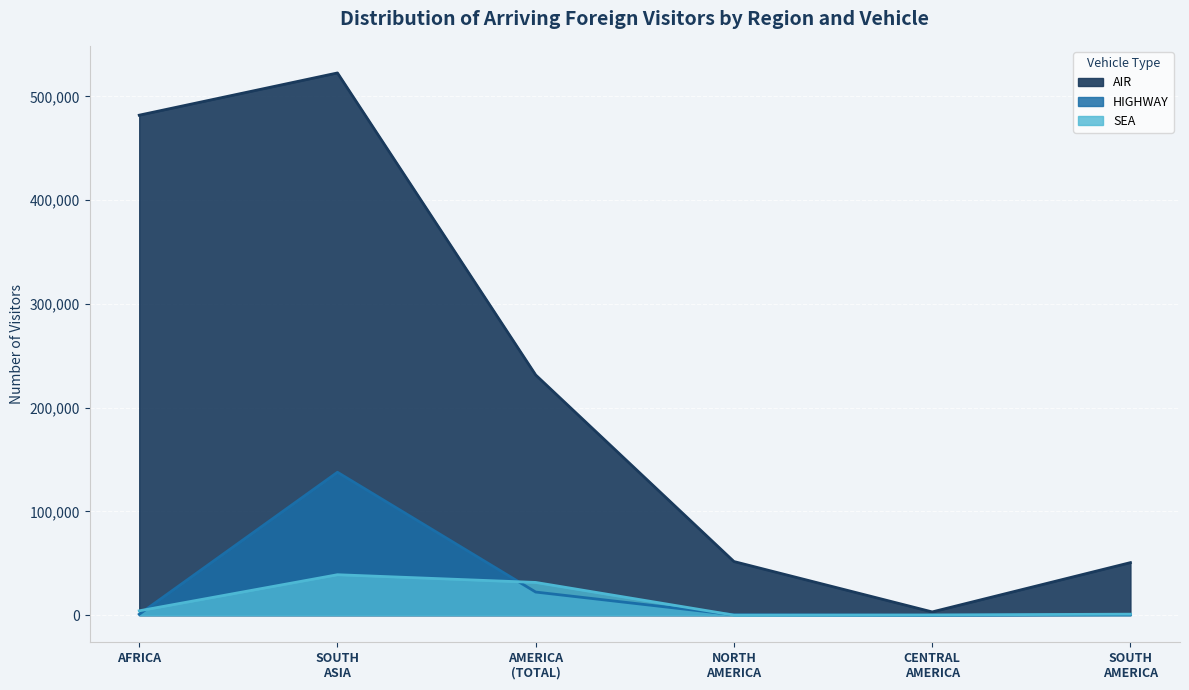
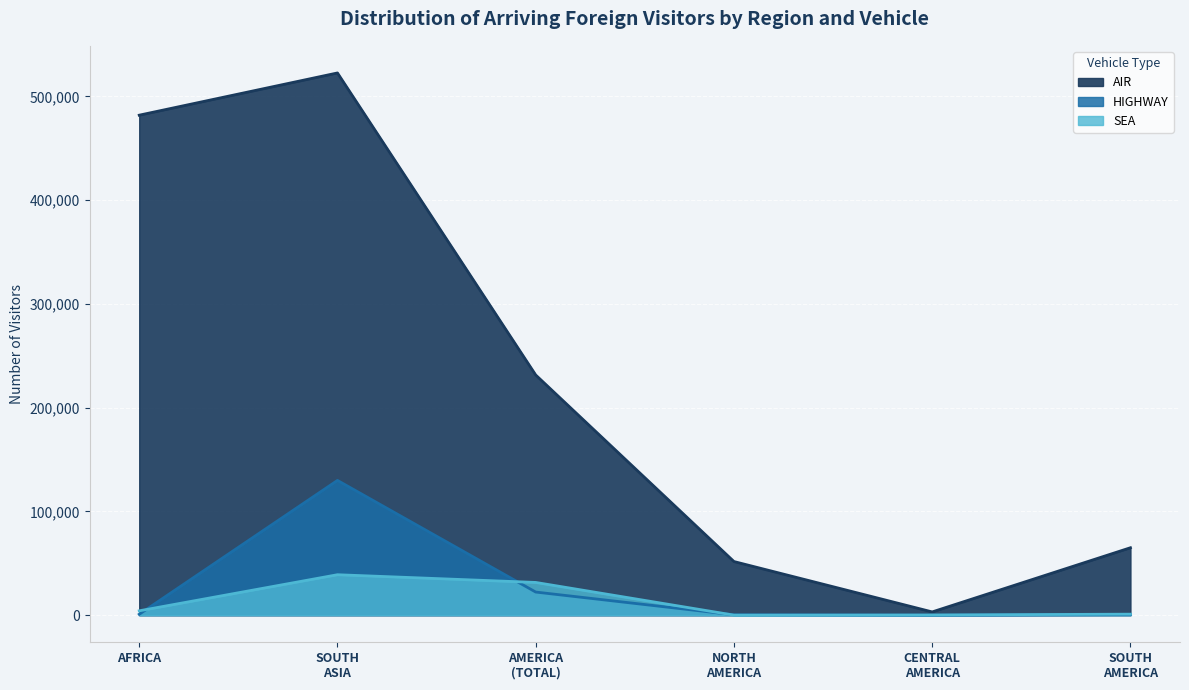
  {
    "AIR": {
      "AFRICA": "482,000",
      "SOUTH ASIA": "523,000",
      "AMERICA (TOTAL)": "232,000",
      "NORTH AMERICA": "52,000",
      "CENTRAL AMERICA": "3,000",
-     "SOUTH AMERICA": "51,000"
+     "SOUTH AMERICA": "65,000"
    },
    "HIGHWAY": {
      "AFRICA": "1,000",
-     "SOUTH ASIA": "138,000",
+     "SOUTH ASIA": "130,000",
      "AMERICA (TOTAL)": "22,000"
    },
    "SEA": {
      "AFRICA": "4,000",
      "SOUTH ASIA": "39,000",
      "AMERICA (TOTAL)": "32,000"
    }
  }
